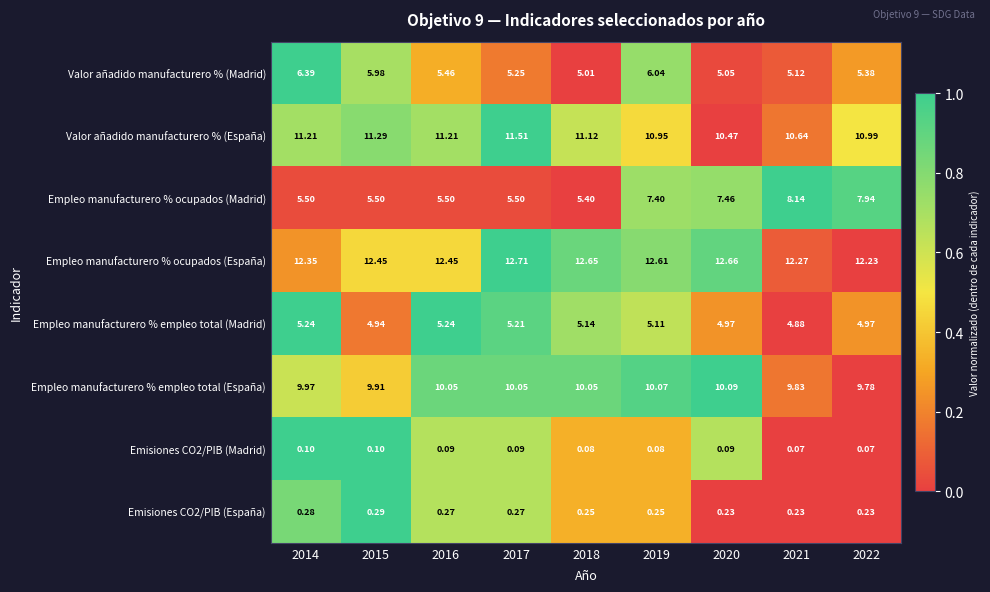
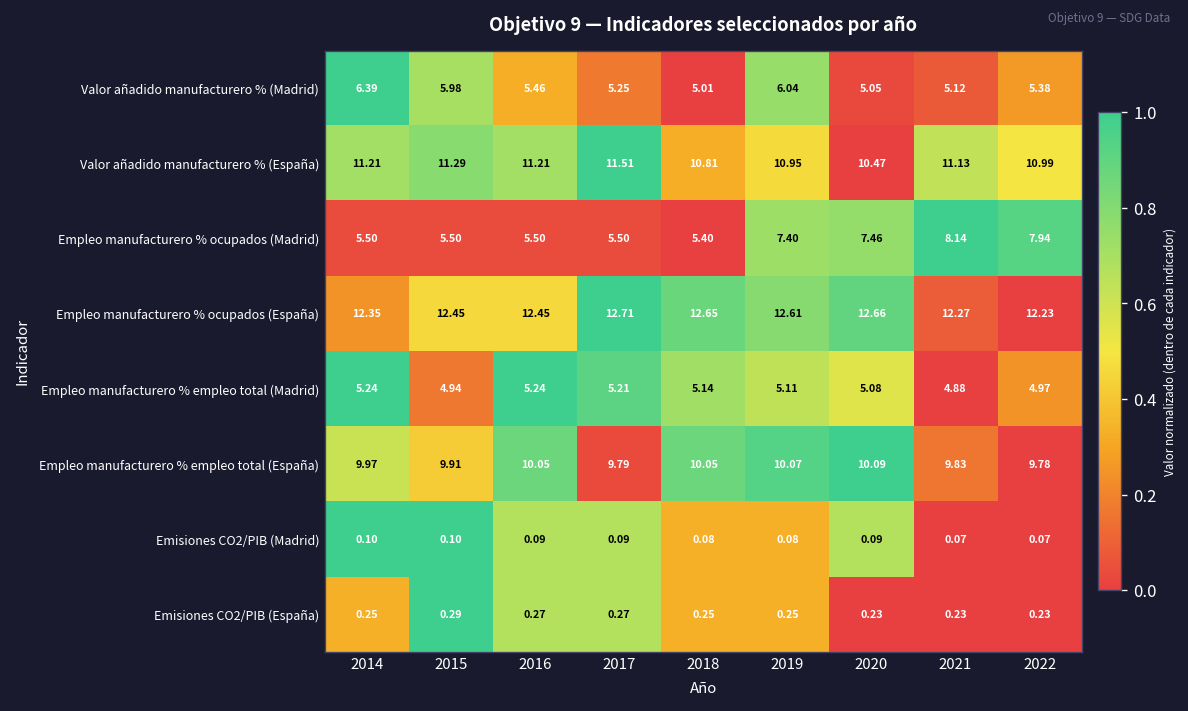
  {
    "Valor añadido manufacturero % (Madrid)": {
      "2014": 6.39,
      "2015": 5.98,
      "2016": 5.46,
      "2017": 5.25,
      "2018": 5.01,
      "2019": 6.04,
      "2020": 5.05,
      "2021": 5.12,
      "2022": 5.38
    },
    "Valor añadido manufacturero % (España)": {
      "2014": 11.21,
      "2015": 11.29,
      "2016": 11.21,
      "2017": 11.51,
-     "2018": 11.12,
+     "2018": 10.81,
      "2019": 10.95,
      "2020": 10.47,
-     "2021": 10.64,
+     "2021": 11.13,
      "2022": 10.99
    },
    "Empleo manufacturero % ocupados (Madrid)": {
      "2014": 5.50,
      "2015": 5.50,
      "2016": 5.50,
      "2017": 5.50,
      "2018": 5.40,
      "2019": 7.40,
      "2020": 7.46,
      "2021": 8.14,
      "2022": 7.94
    },
    "Empleo manufacturero % ocupados (España)": {
      "2014": 12.35,
      "2015": 12.45,
      "2016": 12.45,
      "2017": 12.71,
      "2018": 12.65,
      "2019": 12.61,
      "2020": 12.66,
      "2021": 12.27,
      "2022": 12.23
    },
    "Empleo manufacturero % empleo total (Madrid)": {
      "2014": 5.24,
      "2015": 4.94,
      "2016": 5.24,
      "2017": 5.21,
      "2018": 5.14,
      "2019": 5.11,
-     "2020": 4.97,
+     "2020": 5.08,
      "2021": 4.88,
      "2022": 4.97
    },
    "Empleo manufacturero % empleo total (España)": {
      "2014": 9.97,
      "2015": 9.91,
      "2016": 10.05,
-     "2017": 10.05,
+     "2017": 9.79,
      "2018": 10.05,
      "2019": 10.07,
      "2020": 10.09,
      "2021": 9.83,
      "2022": 9.78
    },
    "Emisiones CO2/PIB (Madrid)": {
      "2014": 0.10,
      "2015": 0.10,
      "2016": 0.09,
      "2017": 0.09,
      "2018": 0.08,
      "2019": 0.08,
      "2020": 0.09,
      "2021": 0.07,
      "2022": 0.07
    },
    "Emisiones CO2/PIB (España)": {
-     "2014": 0.28,
+     "2014": 0.25,
      "2015": 0.29,
      "2016": 0.27,
      "2017": 0.27,
      "2018": 0.25,
      "2019": 0.25,
      "2020": 0.23,
      "2021": 0.23,
      "2022": 0.23
    }
  }
